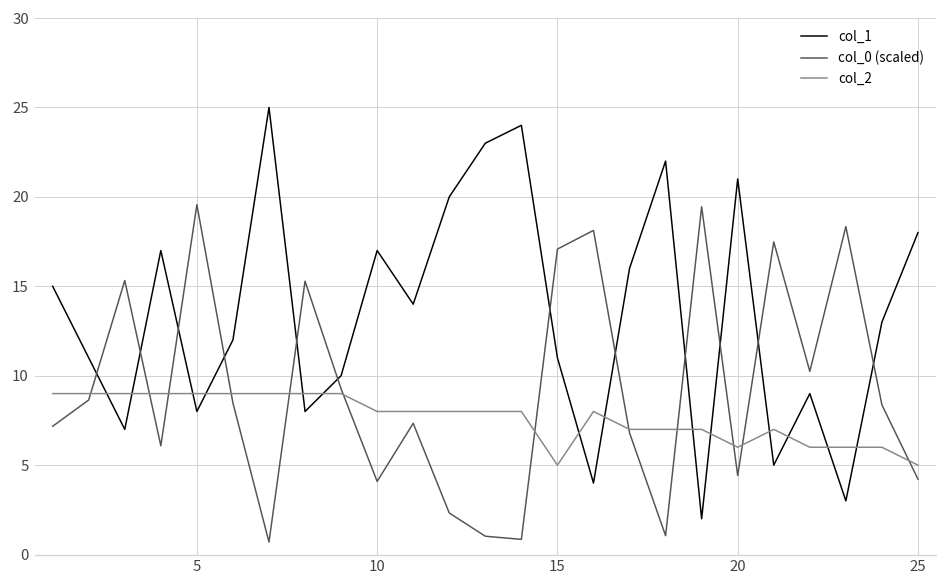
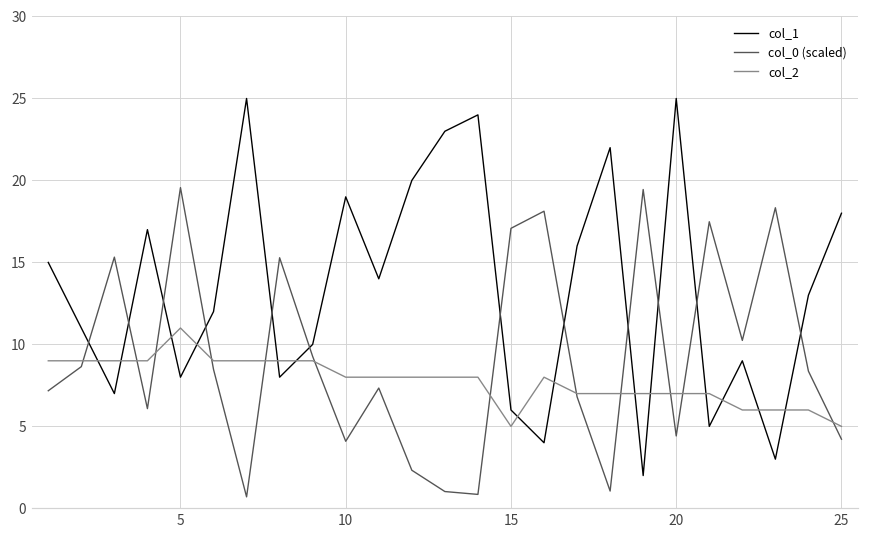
  {
    "col_1": {
      "5": 8,
-     "10": 17,
-     "15": 11,
-     "20": 21,
+     "10": 19,
+     "15": 6,
+     "20": 25,
      "25": 18
    },
    "col_0 (scaled)": {
      "5": 19.6,
      "10": 4,
      "15": 17,
      "20": 4.4,
      "25": 4.2
    },
    "col_2": {
-     "5": 9,
+     "5": 11,
      "10": 8,
      "15": 5,
-     "20": 6,
+     "20": 7,
      "25": 5
    }
  }
